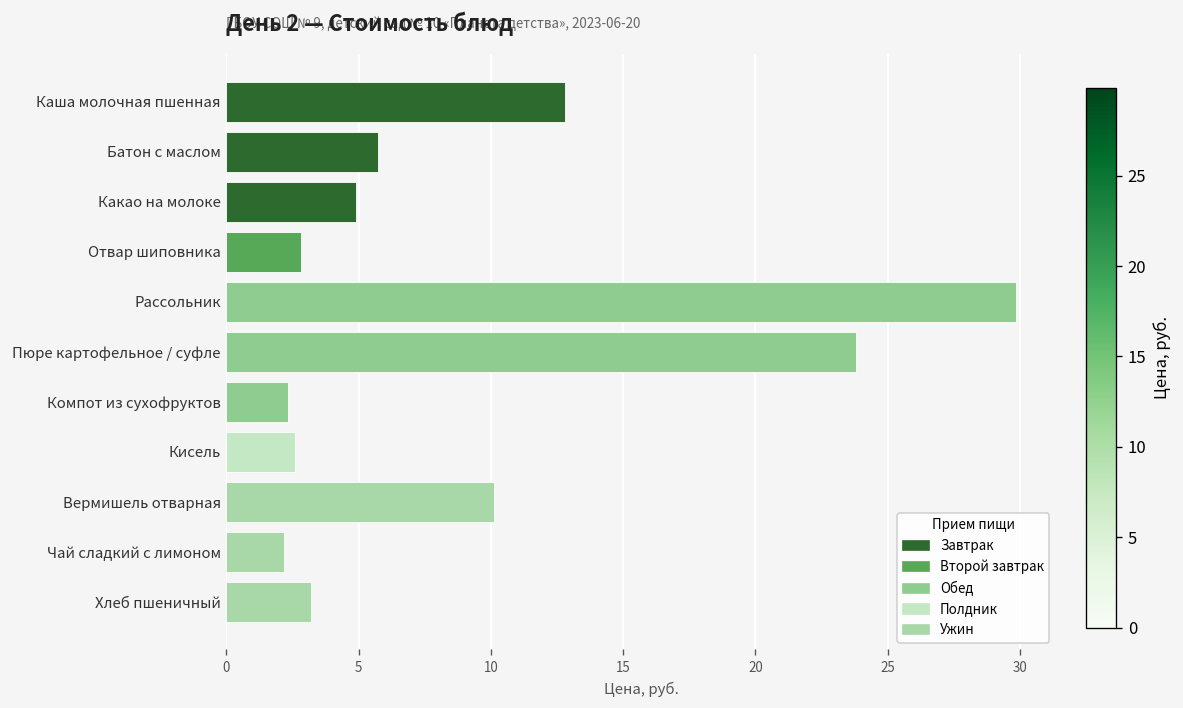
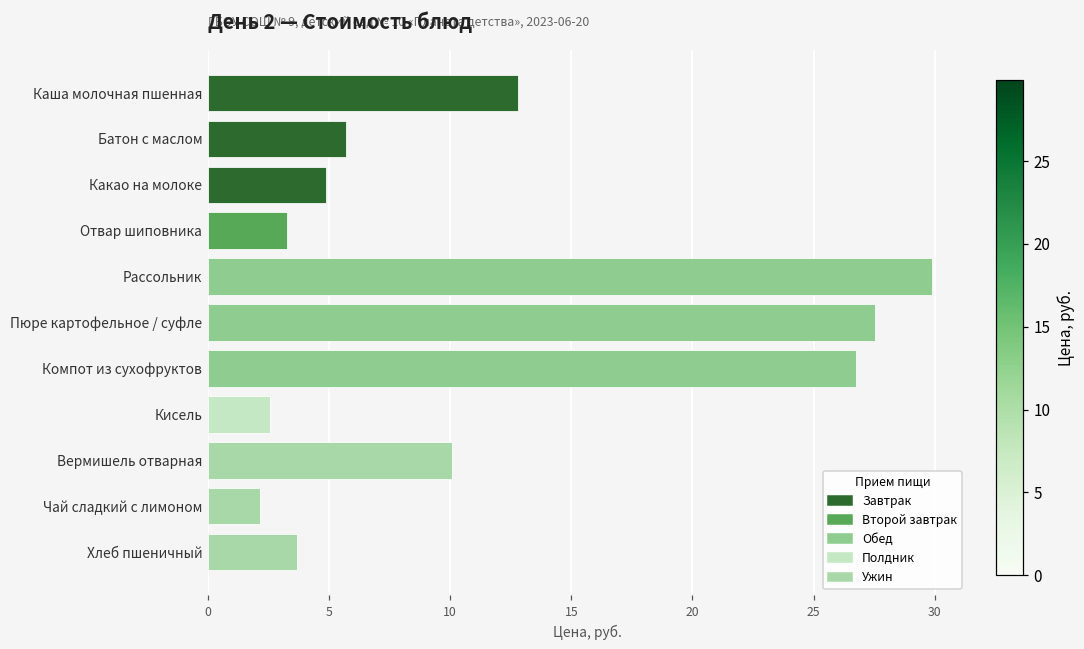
  {
    "Каша молочная пшенная": 12.8,
    "Батон с маслом": 5.7,
    "Какао на молоке": 4.9,
-   "Отвар шиповника": 2.8,
+   "Отвар шиповника": 3.3,
    "Рассольник": 29.9,
-   "Пюре картофельное / суфле": 23.8,
-   "Компот из сухофруктов": 2.3,
+   "Пюре картофельное / суфле": 27.5,
+   "Компот из сухофруктов": 26.8,
    "Кисель": 2.6,
    "Вермишель отварная": 10.1,
    "Чай сладкий с лимоном": 2.2,
-   "Хлеб пшеничный": 3.2
+   "Хлеб пшеничный": 3.7
  }
